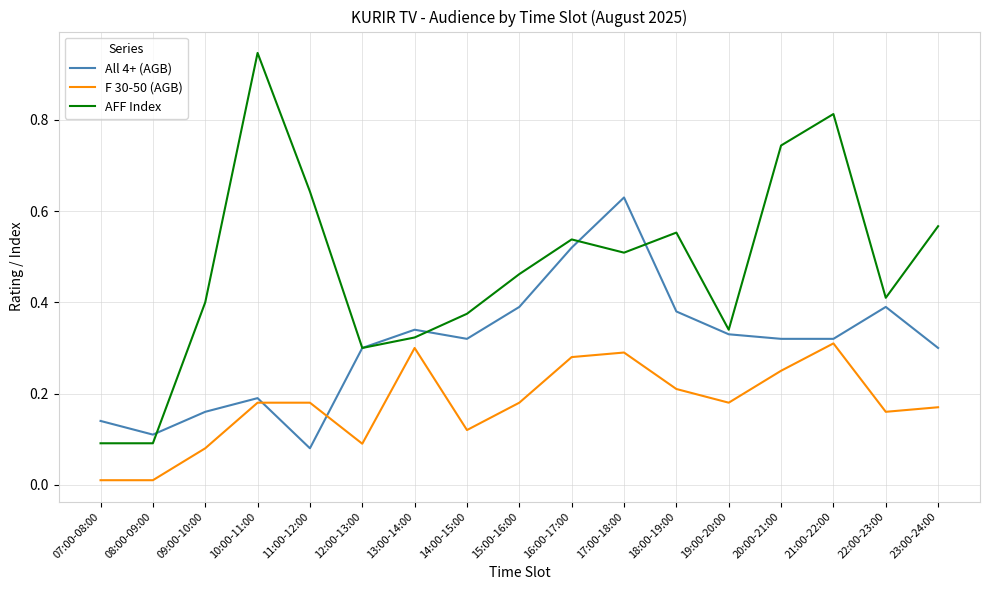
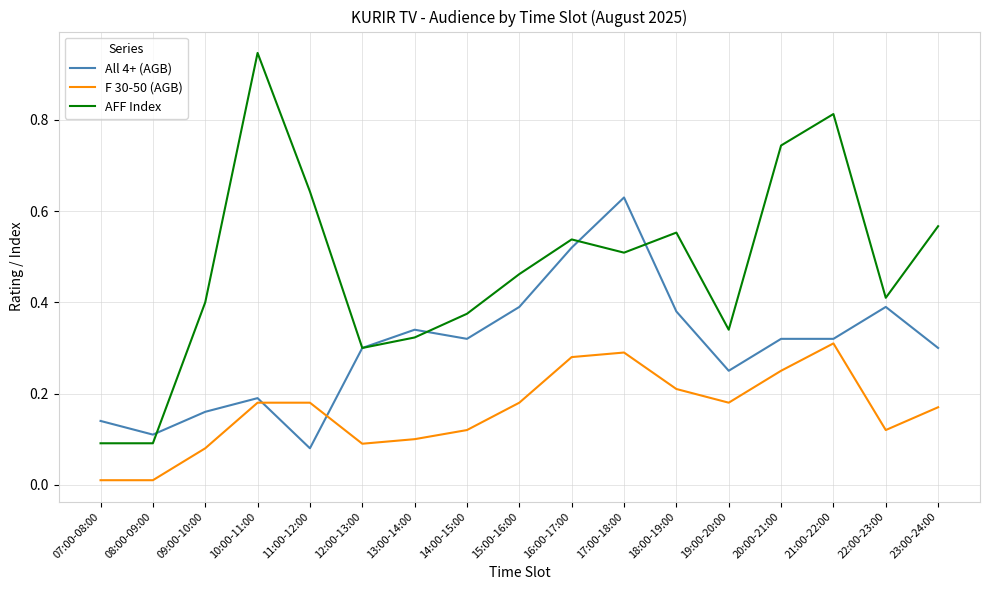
  {
    "All 4+ (AGB)": {
      "07:00-08:00": 0.14,
      "08:00-09:00": 0.11,
      "09:00-10:00": 0.16,
      "10:00-11:00": 0.19,
      "11:00-12:00": 0.08,
      "13:00-14:00": 0.34,
      "14:00-15:00": 0.32,
      "15:00-16:00": 0.39,
      "16:00-17:00": 0.52,
      "17:00-18:00": 0.63,
      "18:00-19:00": 0.38,
-     "19:00-20:00": 0.33,
+     "19:00-20:00": 0.25,
      "20:00-21:00": 0.32,
      "21:00-22:00": 0.32,
      "22:00-23:00": 0.39,
      "23:00-24:00": 0.30
    },
    "F 30-50 (AGB)": {
      "07:00-08:00": 0.01,
      "08:00-09:00": 0.01,
      "09:00-10:00": 0.08,
      "10:00-11:00": 0.18,
      "11:00-12:00": 0.18,
      "12:00-13:00": 0.09,
-     "13:00-14:00": 0.3,
+     "13:00-14:00": 0.1,
      "14:00-15:00": 0.12,
      "15:00-16:00": 0.18,
      "16:00-17:00": 0.28,
      "17:00-18:00": 0.29,
      "18:00-19:00": 0.21,
      "19:00-20:00": 0.18,
      "20:00-21:00": 0.25,
      "21:00-22:00": 0.31,
-     "22:00-23:00": 0.16,
+     "22:00-23:00": 0.12,
      "23:00-24:00": 0.17
    },
    "AFF Index": {
      "07:00-08:00": 0.09,
      "08:00-09:00": 0.09,
      "09:00-10:00": 0.40,
      "10:00-11:00": 0.95,
      "11:00-12:00": 0.64,
      "13:00-14:00": 0.32,
      "14:00-15:00": 0.38,
      "15:00-16:00": 0.46,
      "16:00-17:00": 0.54,
      "17:00-18:00": 0.51,
      "18:00-19:00": 0.55,
      "19:00-20:00": 0.34,
      "20:00-21:00": 0.74,
      "21:00-22:00": 0.81,
      "22:00-23:00": 0.41,
      "23:00-24:00": 0.57
    }
  }
